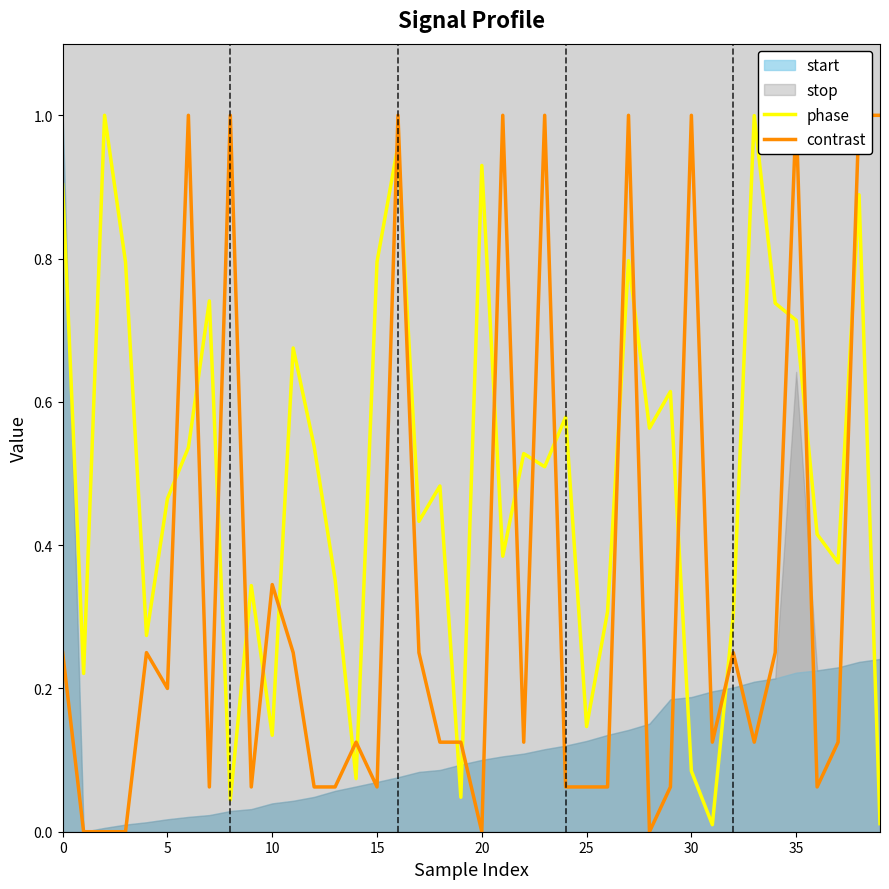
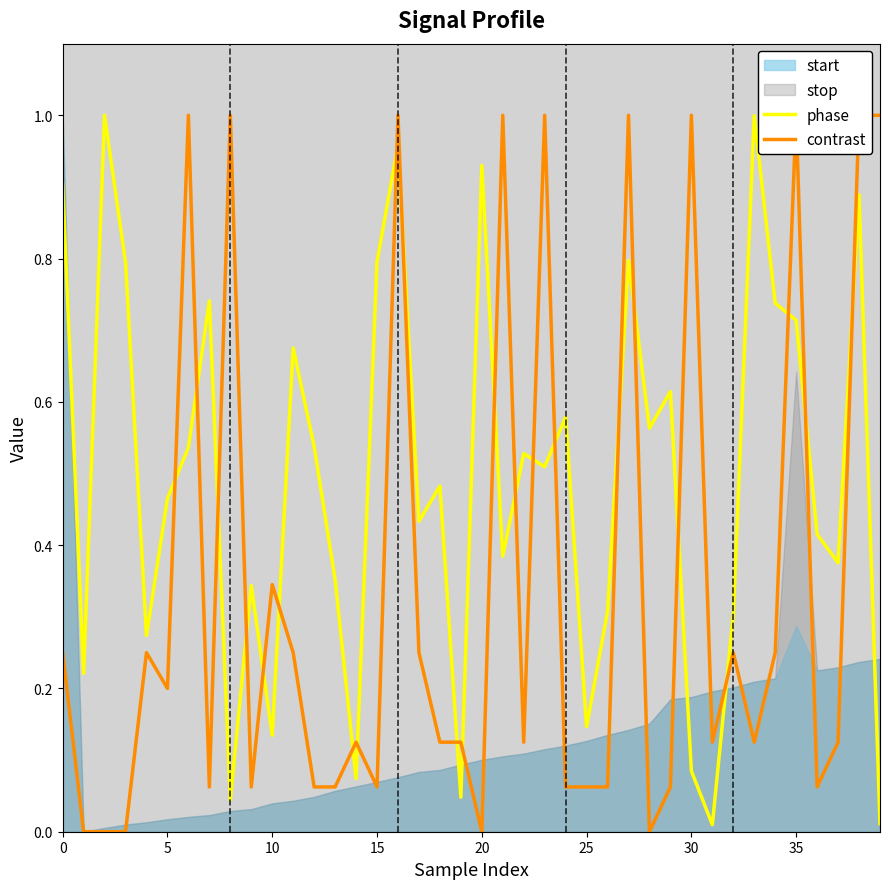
  {
    "phase": {
      "0": 0.90,
      "5": 0.46,
      "10": 0.13,
      "15": 0.80,
      "20": 0.93,
      "25": 0.15,
      "30": 0.08,
      "35": 0.71
    },
    "start": {
-     "35": 0.22
+     "35": 0.29
    },
    "contrast": {
      "0": 0.25,
      "5": 0.20,
      "10": 0.35,
      "15": 0.06,
      "20": 0.00,
      "25": 0.06,
      "30": 1.00
    },
    "stop": {
      "35": 0.64
    }
  }
